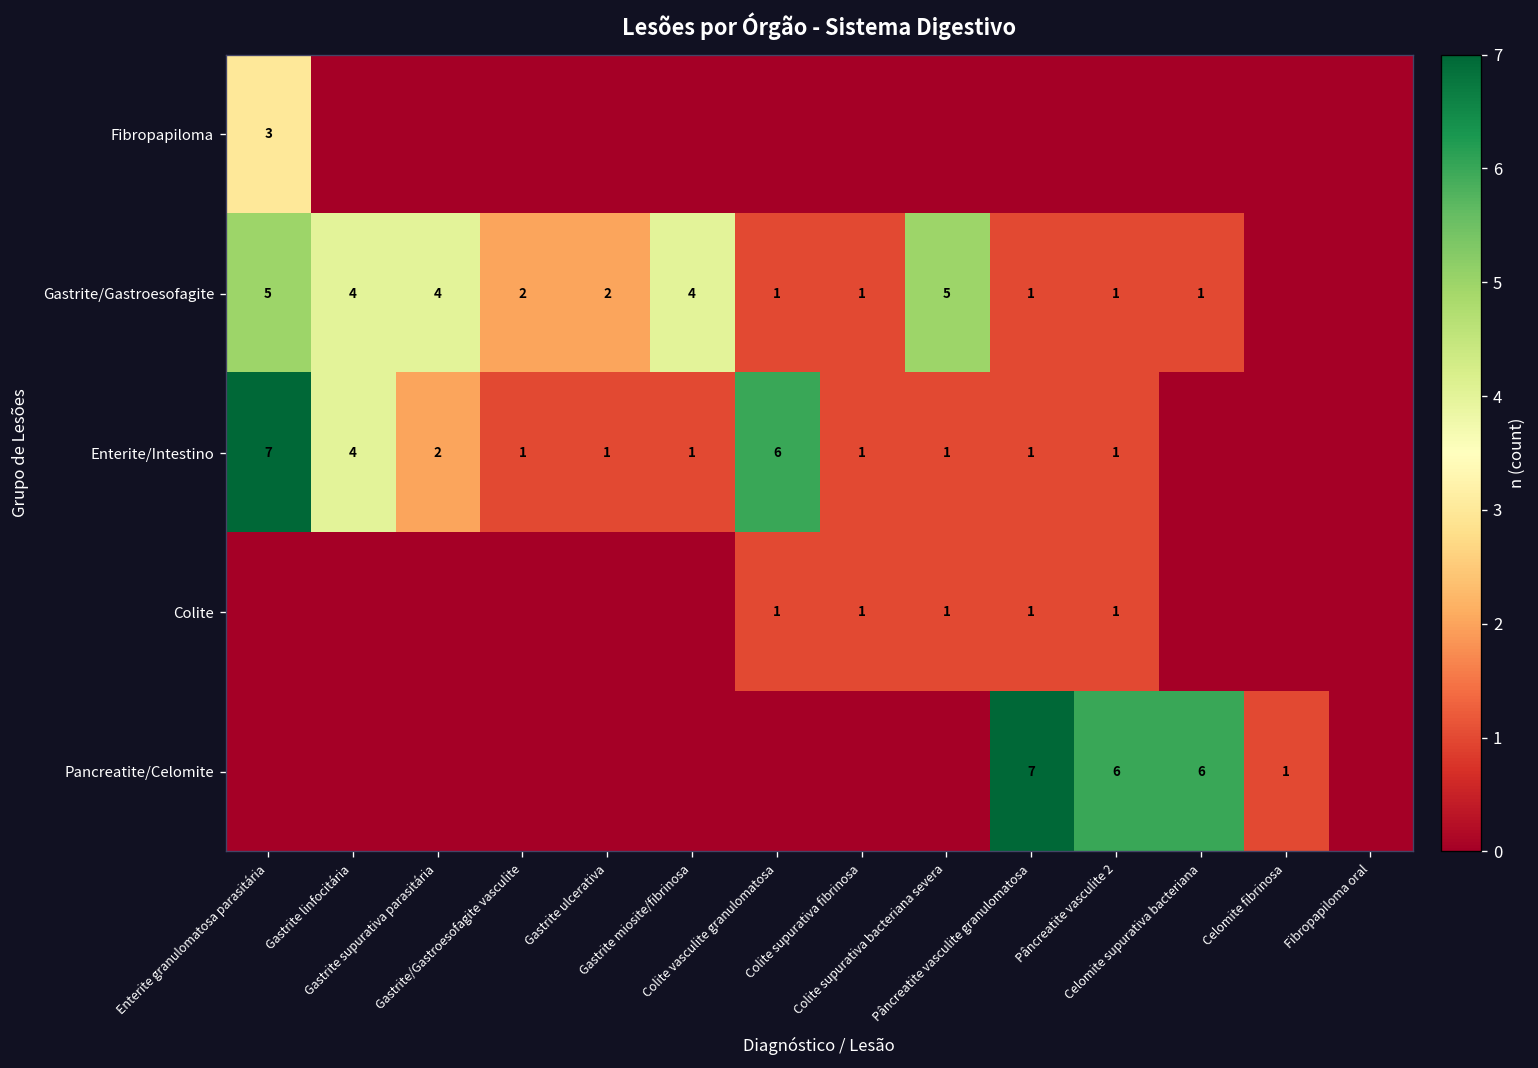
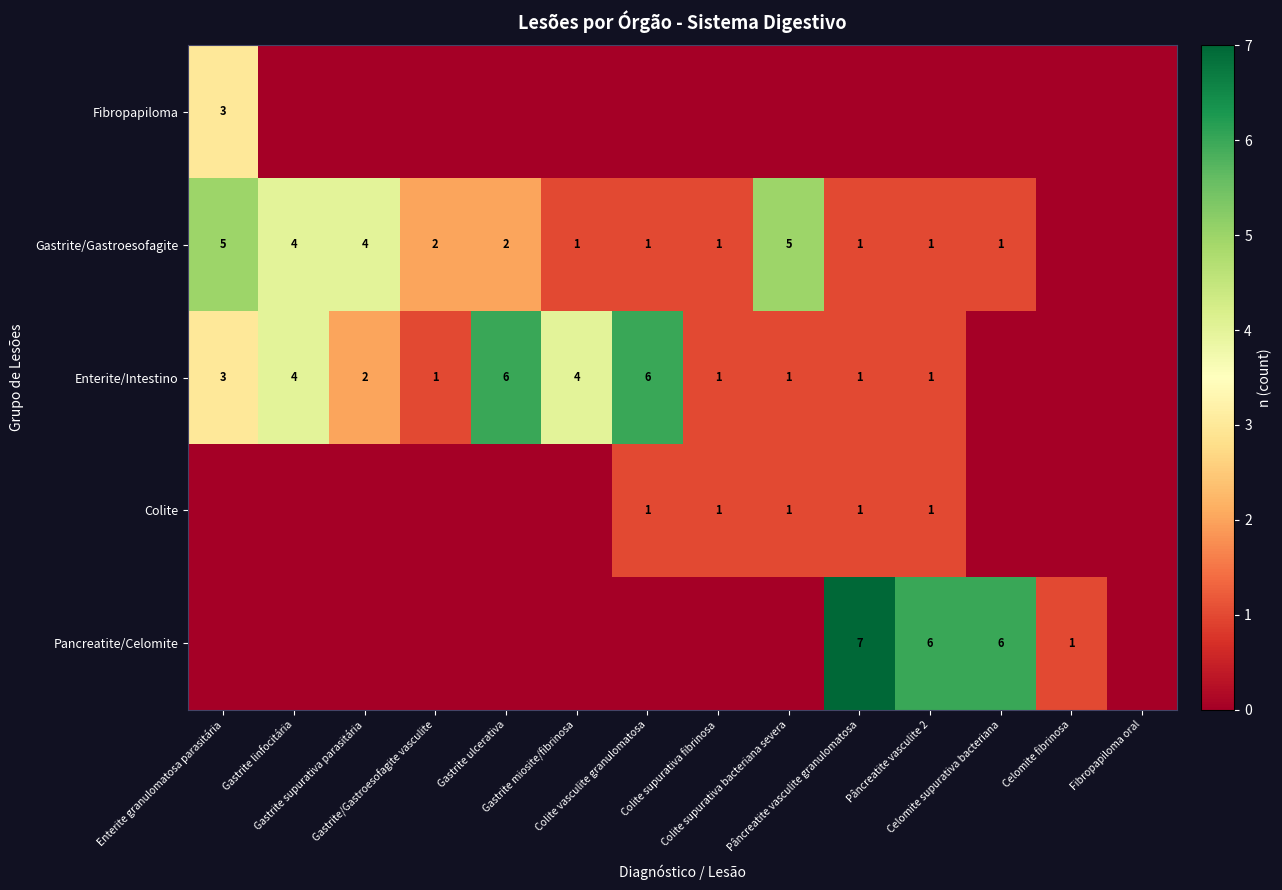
  {
    "Fibropapiloma": {
      "Enterite granulomatosa parasitária": 3
    },
    "Gastrite/Gastroesofagite": {
      "Enterite granulomatosa parasitária": 5,
      "Gastrite linfocitária": 4,
      "Gastrite supurativa parasitária": 4,
      "Gastrite/Gastroesofagite vasculite": 2,
      "Gastrite ulcerativa": 2,
-     "Gastrite miosite/fibrinosa": 4,
+     "Gastrite miosite/fibrinosa": 1,
      "Colite vasculite granulomatosa": 1,
      "Colite supurativa fibrinosa": 1,
      "Colite supurativa bacteriana severa": 5,
      "Pâncreatite vasculite granulomatosa": 1,
      "Pâncreatite vasculite 2": 1,
      "Celomite supurativa bacteriana": 1
    },
    "Enterite/Intestino": {
-     "Enterite granulomatosa parasitária": 7,
+     "Enterite granulomatosa parasitária": 3,
      "Gastrite linfocitária": 4,
      "Gastrite supurativa parasitária": 2,
      "Gastrite/Gastroesofagite vasculite": 1,
-     "Gastrite ulcerativa": 1,
-     "Gastrite miosite/fibrinosa": 1,
+     "Gastrite ulcerativa": 6,
+     "Gastrite miosite/fibrinosa": 4,
      "Colite vasculite granulomatosa": 6,
      "Colite supurativa fibrinosa": 1,
      "Colite supurativa bacteriana severa": 1,
      "Pâncreatite vasculite granulomatosa": 1,
      "Pâncreatite vasculite 2": 1
    },
    "Colite": {
      "Colite vasculite granulomatosa": 1,
      "Colite supurativa fibrinosa": 1,
      "Colite supurativa bacteriana severa": 1,
      "Pâncreatite vasculite granulomatosa": 1,
      "Pâncreatite vasculite 2": 1
    },
    "Pancreatite/Celomite": {
      "Pâncreatite vasculite granulomatosa": 7,
      "Pâncreatite vasculite 2": 6,
      "Celomite supurativa bacteriana": 6,
      "Celomite fibrinosa": 1
    }
  }
